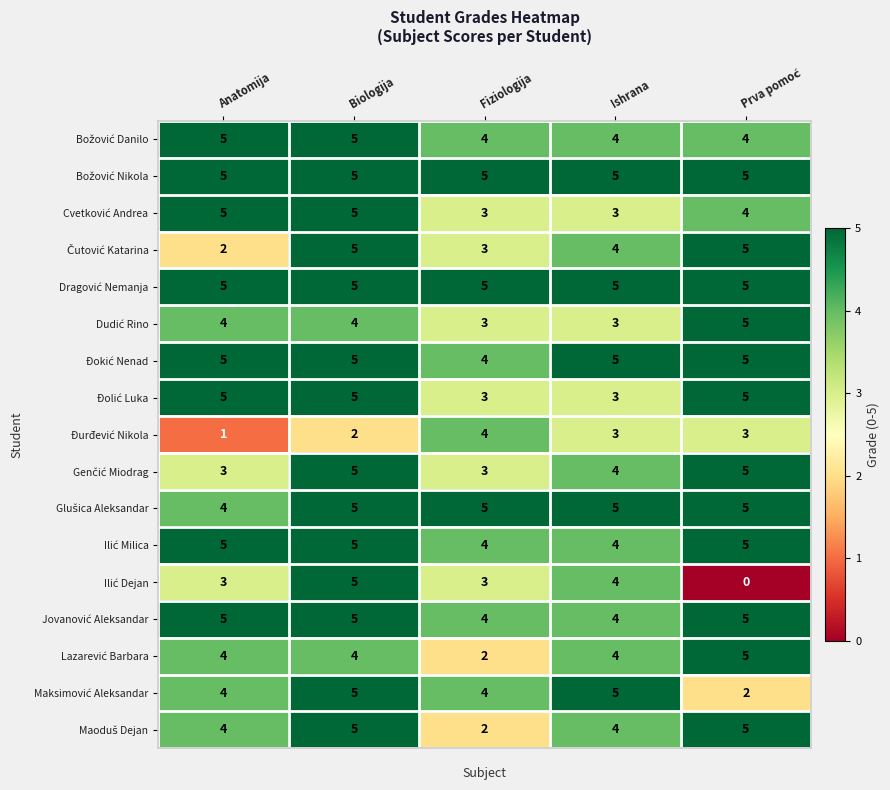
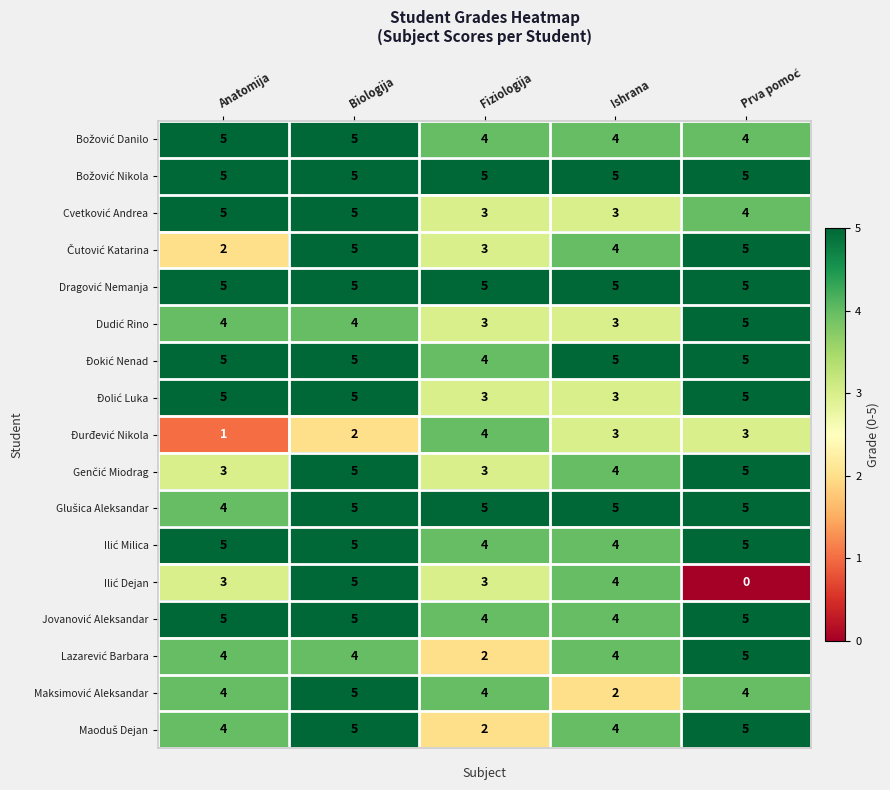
  {
    "Božović Danilo": {
      "Anatomija": 5,
      "Biologija": 5,
      "Fiziologija": 4,
      "Ishrana": 4,
      "Prva pomoć": 4
    },
    "Božović Nikola": {
      "Anatomija": 5,
      "Biologija": 5,
      "Fiziologija": 5,
      "Ishrana": 5,
      "Prva pomoć": 5
    },
    "Cvetković Andrea": {
      "Anatomija": 5,
      "Biologija": 5,
      "Fiziologija": 3,
      "Ishrana": 3,
      "Prva pomoć": 4
    },
    "Čutović Katarina": {
      "Anatomija": 2,
      "Biologija": 5,
      "Fiziologija": 3,
      "Ishrana": 4,
      "Prva pomoć": 5
    },
    "Dragović Nemanja": {
      "Anatomija": 5,
      "Biologija": 5,
      "Fiziologija": 5,
      "Ishrana": 5,
      "Prva pomoć": 5
    },
    "Dudić Rino": {
      "Anatomija": 4,
      "Biologija": 4,
      "Fiziologija": 3,
      "Ishrana": 3,
      "Prva pomoć": 5
    },
    "Đokić Nenad": {
      "Anatomija": 5,
      "Biologija": 5,
      "Fiziologija": 4,
      "Ishrana": 5,
      "Prva pomoć": 5
    },
    "Đolić Luka": {
      "Anatomija": 5,
      "Biologija": 5,
      "Fiziologija": 3,
      "Ishrana": 3,
      "Prva pomoć": 5
    },
    "Đurđević Nikola": {
      "Anatomija": 1,
      "Biologija": 2,
      "Fiziologija": 4,
      "Ishrana": 3,
      "Prva pomoć": 3
    },
    "Genčić Miodrag": {
      "Anatomija": 3,
      "Biologija": 5,
      "Fiziologija": 3,
      "Ishrana": 4,
      "Prva pomoć": 5
    },
    "Glušica Aleksandar": {
      "Anatomija": 4,
      "Biologija": 5,
      "Fiziologija": 5,
      "Ishrana": 5,
      "Prva pomoć": 5
    },
    "Ilić Milica": {
      "Anatomija": 5,
      "Biologija": 5,
      "Fiziologija": 4,
      "Ishrana": 4,
      "Prva pomoć": 5
    },
    "Ilić Dejan": {
      "Anatomija": 3,
      "Biologija": 5,
      "Fiziologija": 3,
      "Ishrana": 4,
      "Prva pomoć": 0
    },
    "Jovanović Aleksandar": {
      "Anatomija": 5,
      "Biologija": 5,
      "Fiziologija": 4,
      "Ishrana": 4,
      "Prva pomoć": 5
    },
    "Lazarević Barbara": {
      "Anatomija": 4,
      "Biologija": 4,
      "Fiziologija": 2,
      "Ishrana": 4,
      "Prva pomoć": 5
    },
    "Maksimović Aleksandar": {
      "Anatomija": 4,
      "Biologija": 5,
      "Fiziologija": 4,
-     "Ishrana": 5,
-     "Prva pomoć": 2
+     "Ishrana": 2,
+     "Prva pomoć": 4
    },
    "Maoduš Dejan": {
      "Anatomija": 4,
      "Biologija": 5,
      "Fiziologija": 2,
      "Ishrana": 4,
      "Prva pomoć": 5
    }
  }
